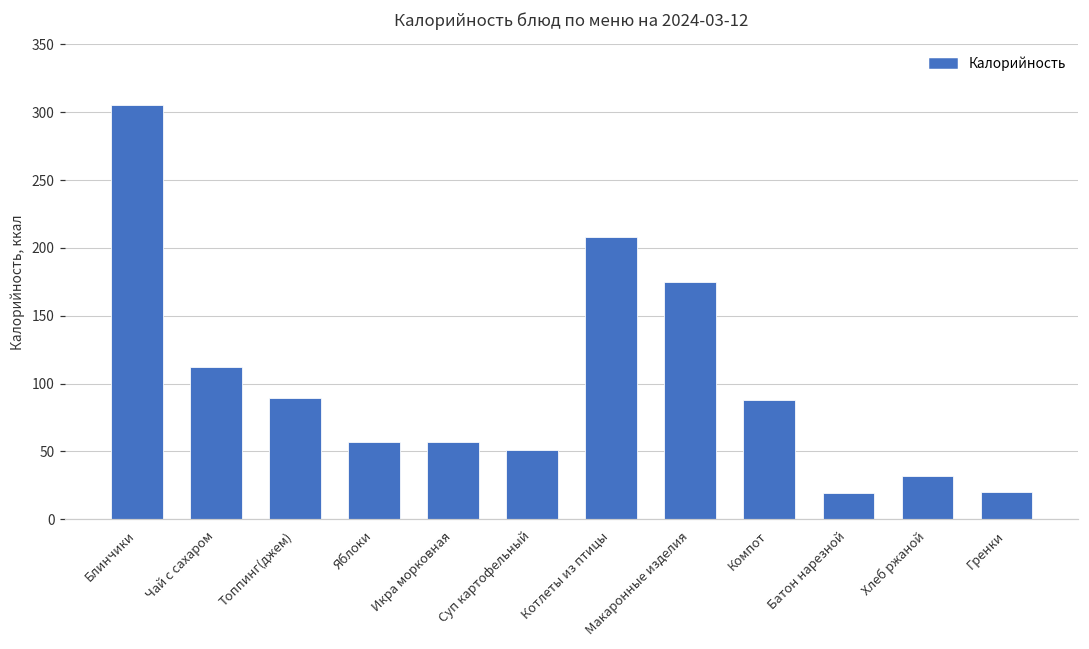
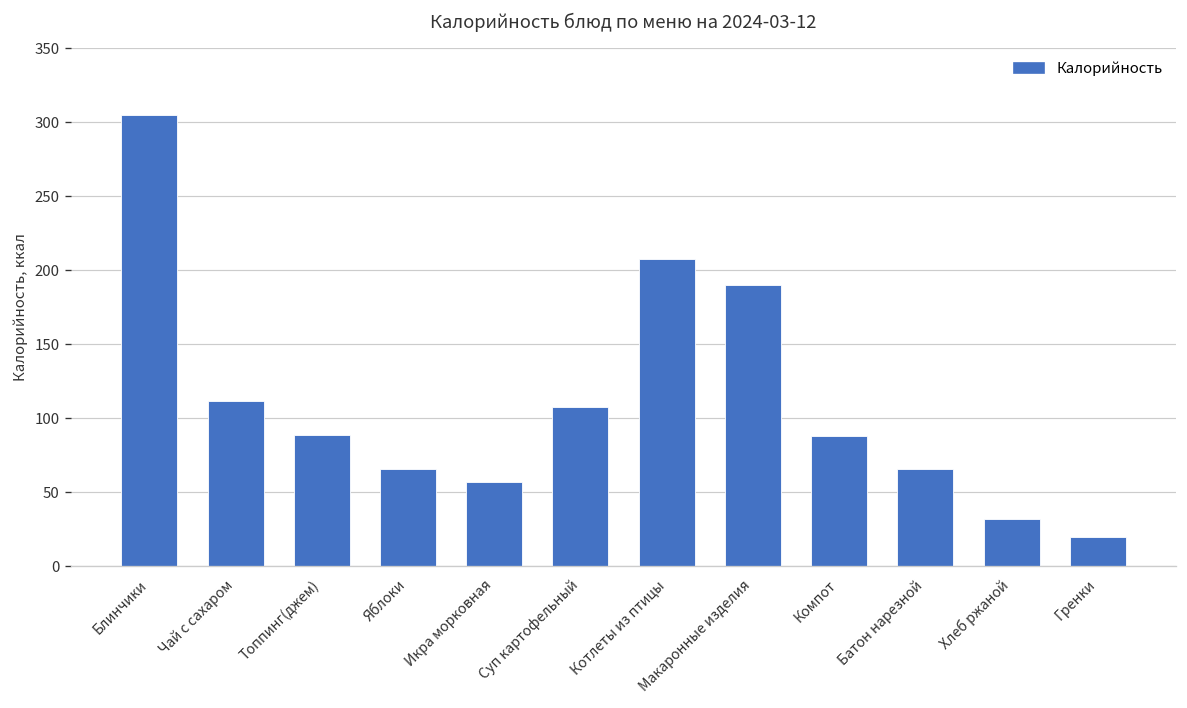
  {
    "Блинчики": 305,
    "Чай с сахаром": 112,
    "Топпинг(джем)": 89,
-   "Яблоки": 57,
+   "Яблоки": 66,
    "Икра морковная": 57,
-   "Суп картофельный": 51,
+   "Суп картофельный": 108,
    "Котлеты из птицы": 208,
-   "Макаронные изделия": 175,
+   "Макаронные изделия": 190,
    "Компот": 88,
-   "Батон нарезной": 19,
+   "Батон нарезной": 66,
    "Хлеб ржаной": 32,
    "Гренки": 20
  }
